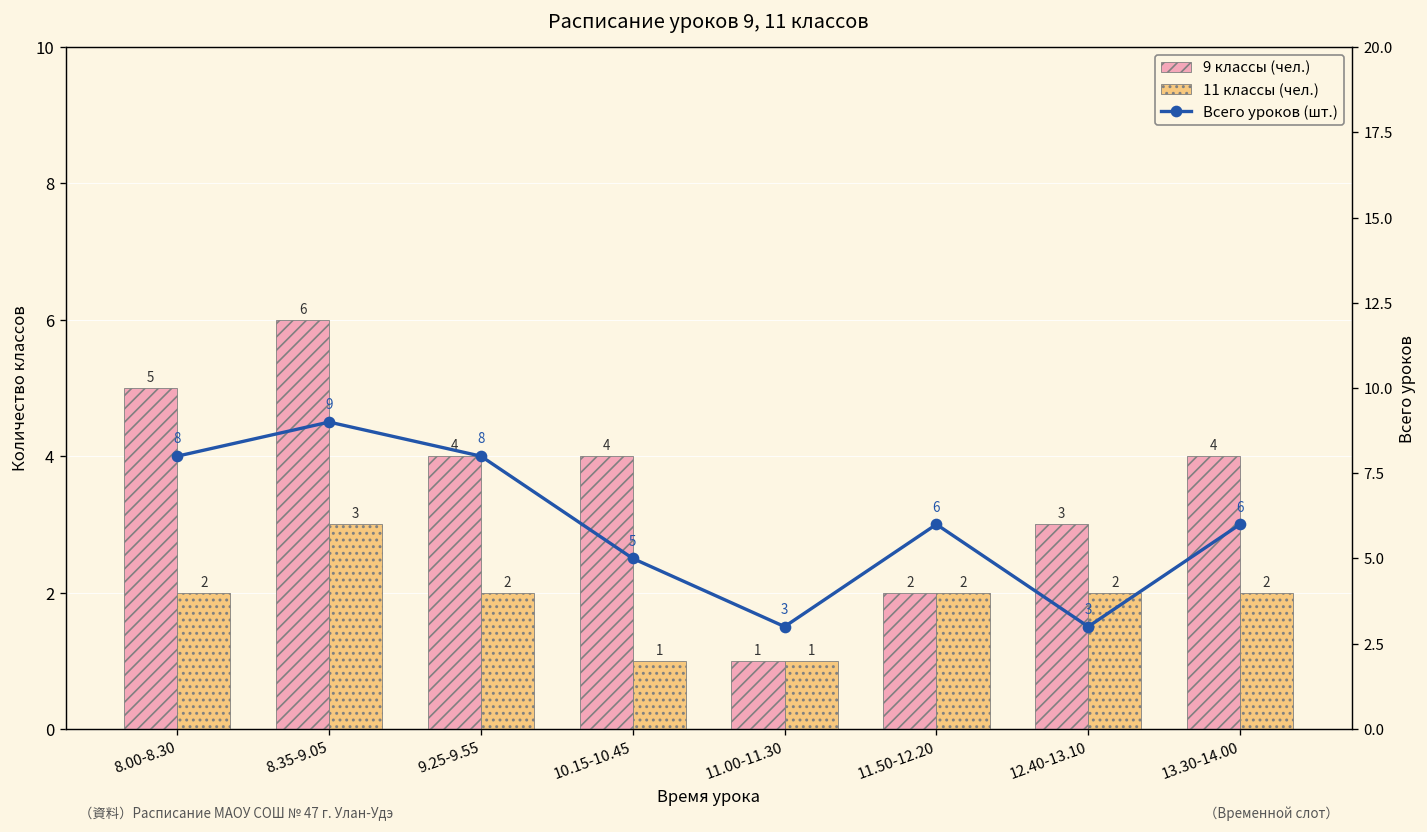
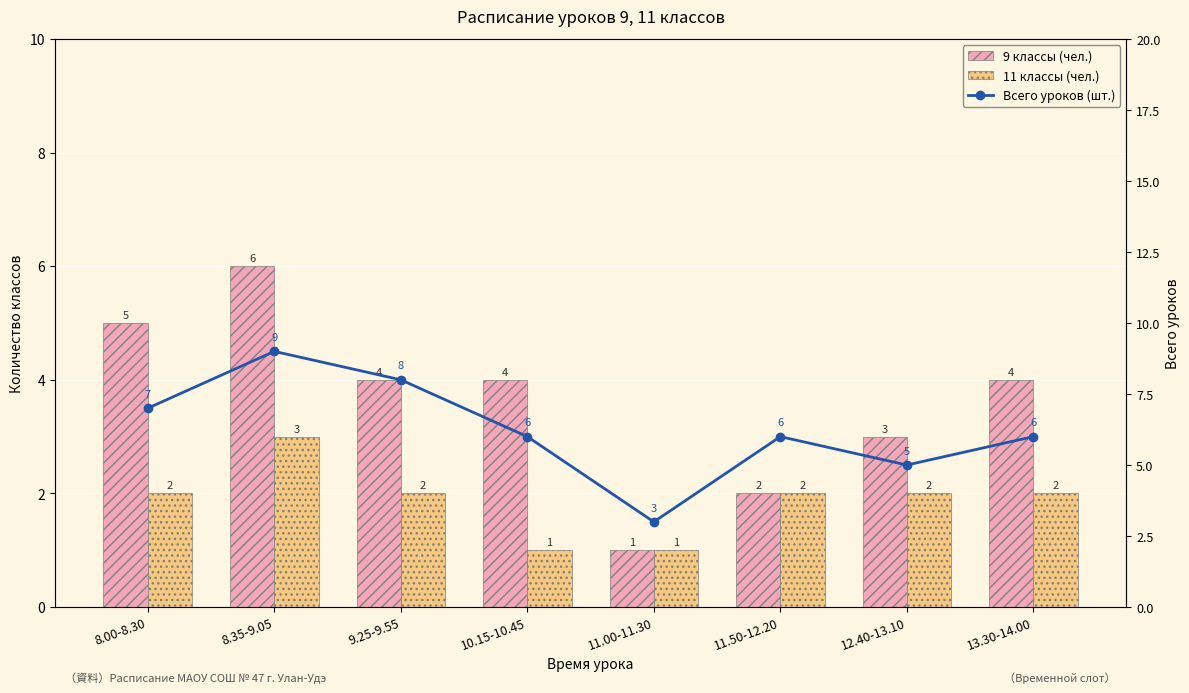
  {
    "9 классы (чел.)": {
      "8.00-8.30": 5,
      "8.35-9.05": 6,
      "9.25-9.55": 4,
      "10.15-10.45": 4,
      "11.00-11.30": 1,
      "11.50-12.20": 2,
      "12.40-13.10": 3,
      "13.30-14.00": 4
    },
    "11 классы (чел.)": {
      "8.00-8.30": 2,
      "8.35-9.05": 3,
      "9.25-9.55": 2,
      "10.15-10.45": 1,
      "11.00-11.30": 1,
      "11.50-12.20": 2,
      "12.40-13.10": 2,
      "13.30-14.00": 2
    },
    "Всего уроков (шт.)": {
-     "8.00-8.30": 8,
+     "8.00-8.30": 7,
      "8.35-9.05": 9,
      "9.25-9.55": 8,
-     "10.15-10.45": 5,
+     "10.15-10.45": 6,
      "11.00-11.30": 3,
      "11.50-12.20": 6,
-     "12.40-13.10": 3,
+     "12.40-13.10": 5,
      "13.30-14.00": 6
    }
  }
